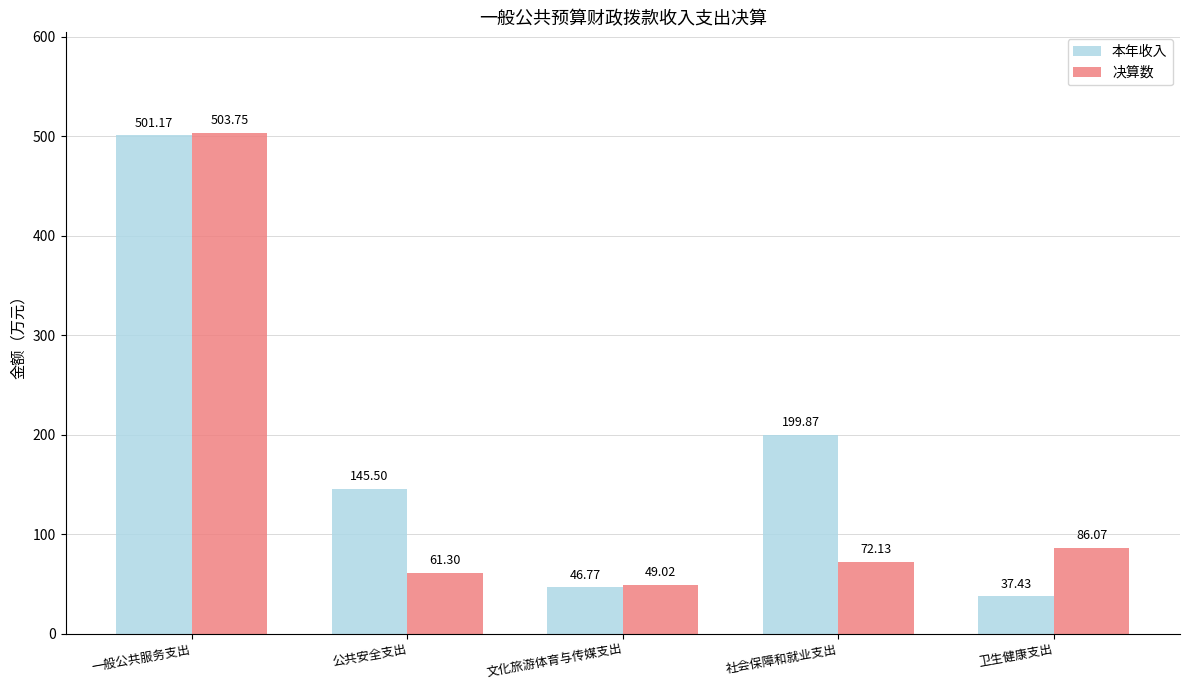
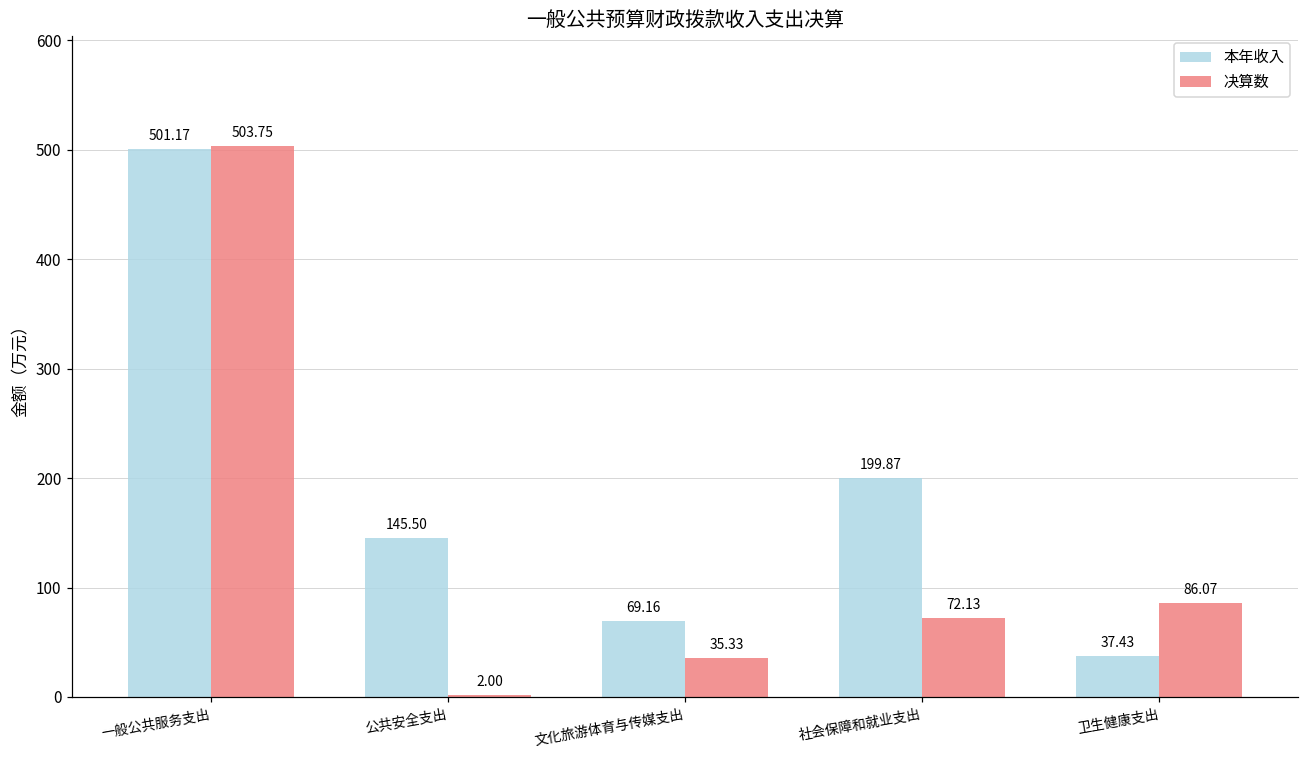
  {
    "本年收入": {
      "一般公共服务支出": 501.17,
      "公共安全支出": 145.50,
-     "文化旅游体育与传媒支出": 46.77,
+     "文化旅游体育与传媒支出": 69.16,
      "社会保障和就业支出": 199.87,
      "卫生健康支出": 37.43
    },
    "决算数": {
      "一般公共服务支出": 503.75,
-     "公共安全支出": 61.30,
-     "文化旅游体育与传媒支出": 49.02,
+     "公共安全支出": 2.00,
+     "文化旅游体育与传媒支出": 35.33,
      "社会保障和就业支出": 72.13,
      "卫生健康支出": 86.07
    }
  }
